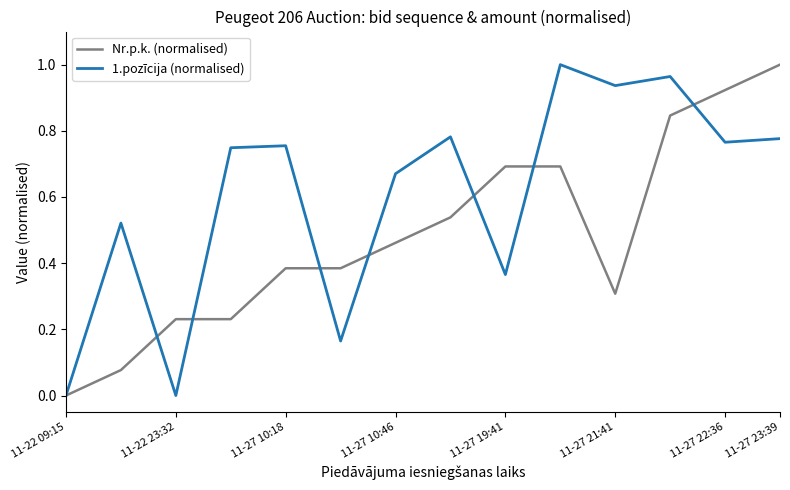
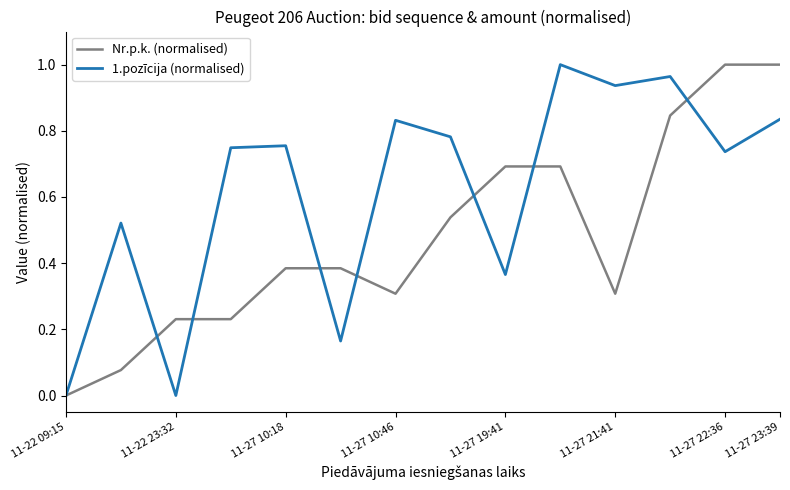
  {
    "Nr.p.k. (normalised)": {
      "11-22 23:32": 0.23,
      "11-27 10:18": 0.38,
-     "11-27 10:46": 0.46,
+     "11-27 10:46": 0.31,
      "11-27 19:41": 0.69,
      "11-27 21:41": 0.31,
-     "11-27 22:36": 0.92,
+     "11-27 22:36": 1.00,
      "11-27 23:39": 1.00
    },
    "1.pozīcija (normalised)": {
      "11-22 23:32": 0.00,
      "11-27 10:18": 0.75,
-     "11-27 10:46": 0.67,
+     "11-27 10:46": 0.83,
      "11-27 19:41": 0.37,
      "11-27 21:41": 0.94,
-     "11-27 22:36": 0.77,
-     "11-27 23:39": 0.78
+     "11-27 22:36": 0.74,
+     "11-27 23:39": 0.84
    }
  }
